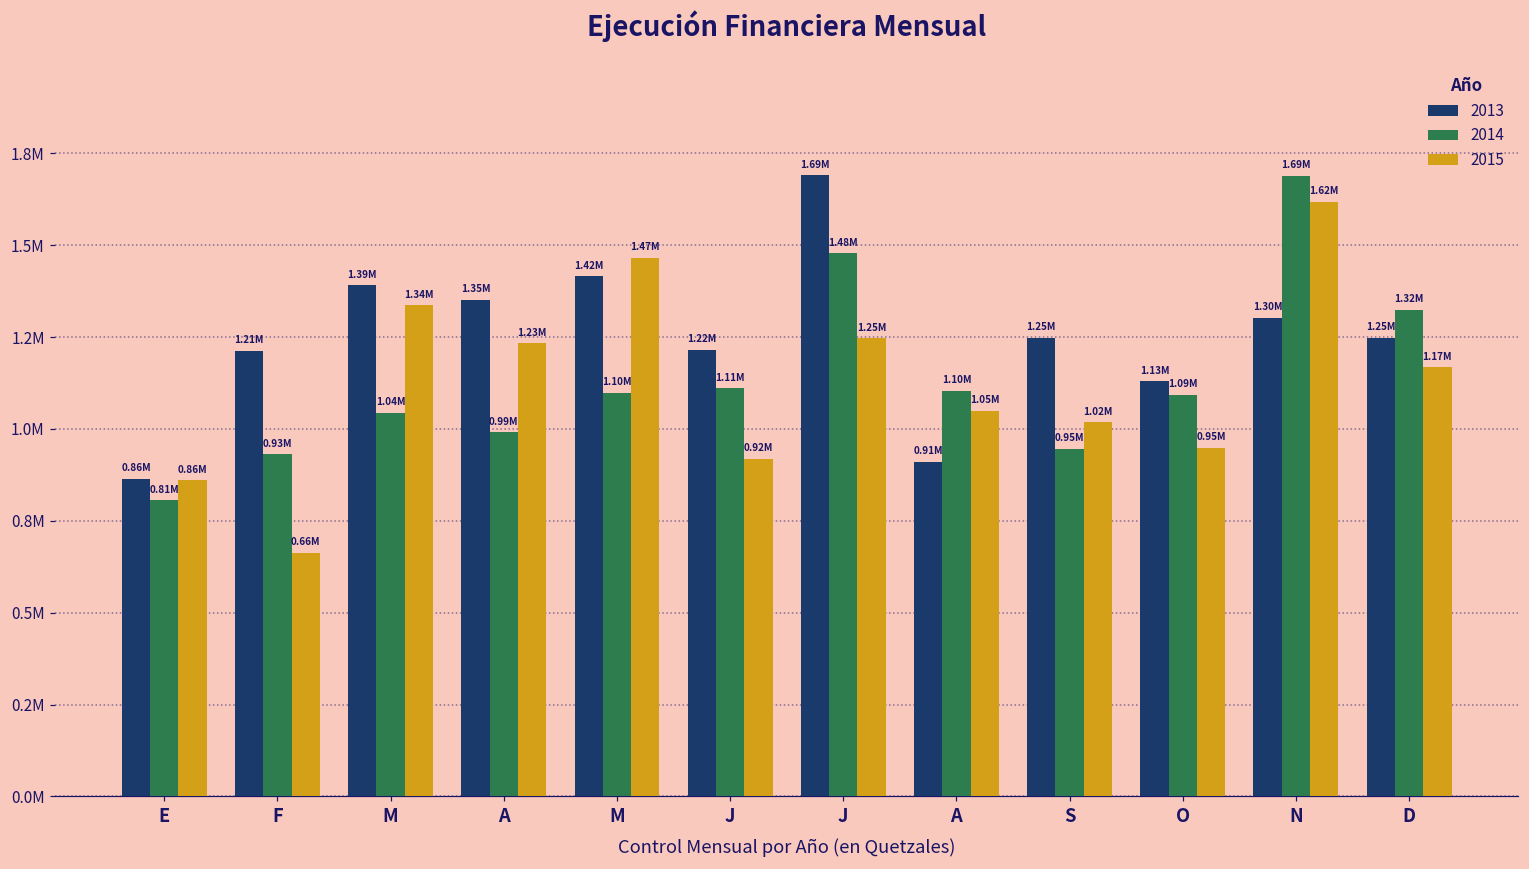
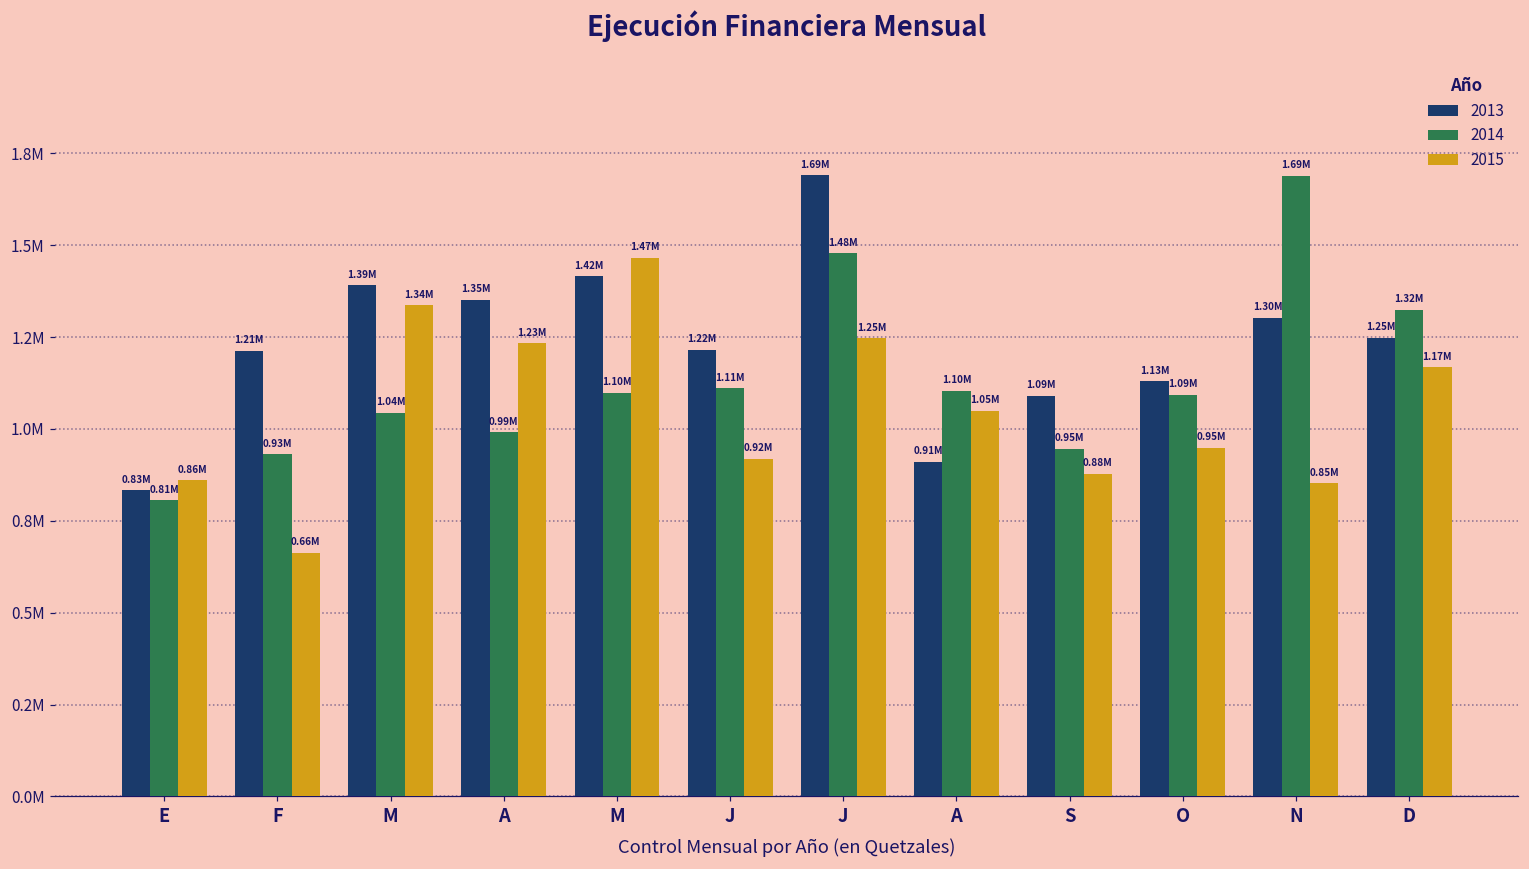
  {
    "2013": {
-     "E": "0.86M",
+     "E": "0.83M",
      "F": "1.21M",
-     "S": "1.25M",
+     "S": "1.09M",
      "O": "1.13M",
      "N": "1.30M",
      "D": "1.25M"
    },
    "2014": {
      "E": "0.81M",
      "F": "0.93M",
      "S": "0.95M",
      "O": "1.09M",
      "N": "1.69M",
      "D": "1.32M"
    },
    "2015": {
      "E": "0.86M",
      "F": "0.66M",
-     "S": "1.02M",
+     "S": "0.88M",
      "O": "0.95M",
-     "N": "1.62M",
+     "N": "0.85M",
      "D": "1.17M"
    }
  }
